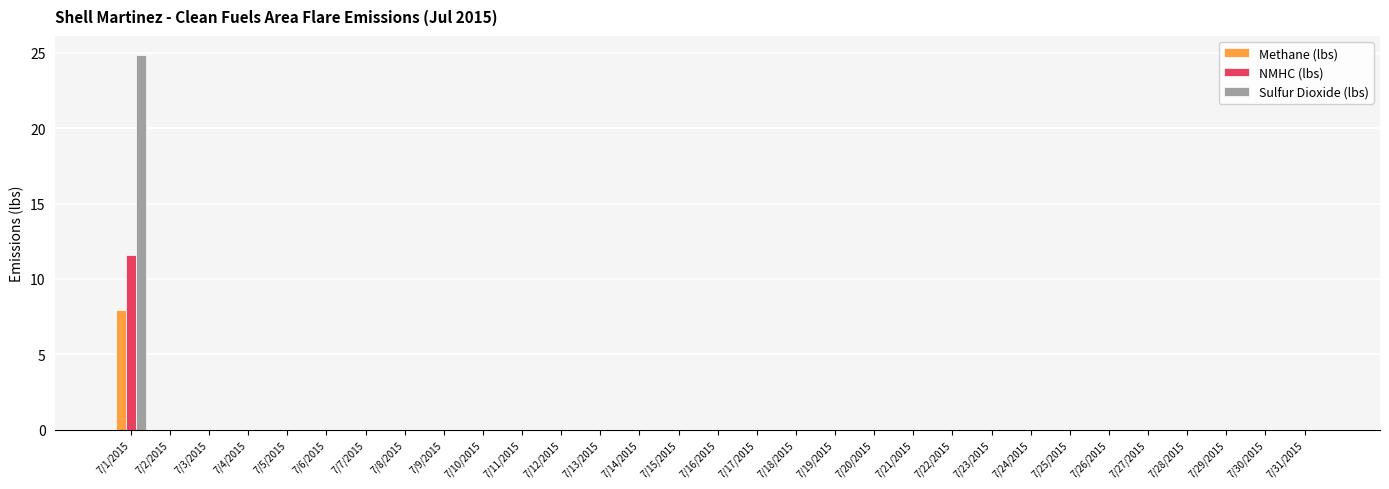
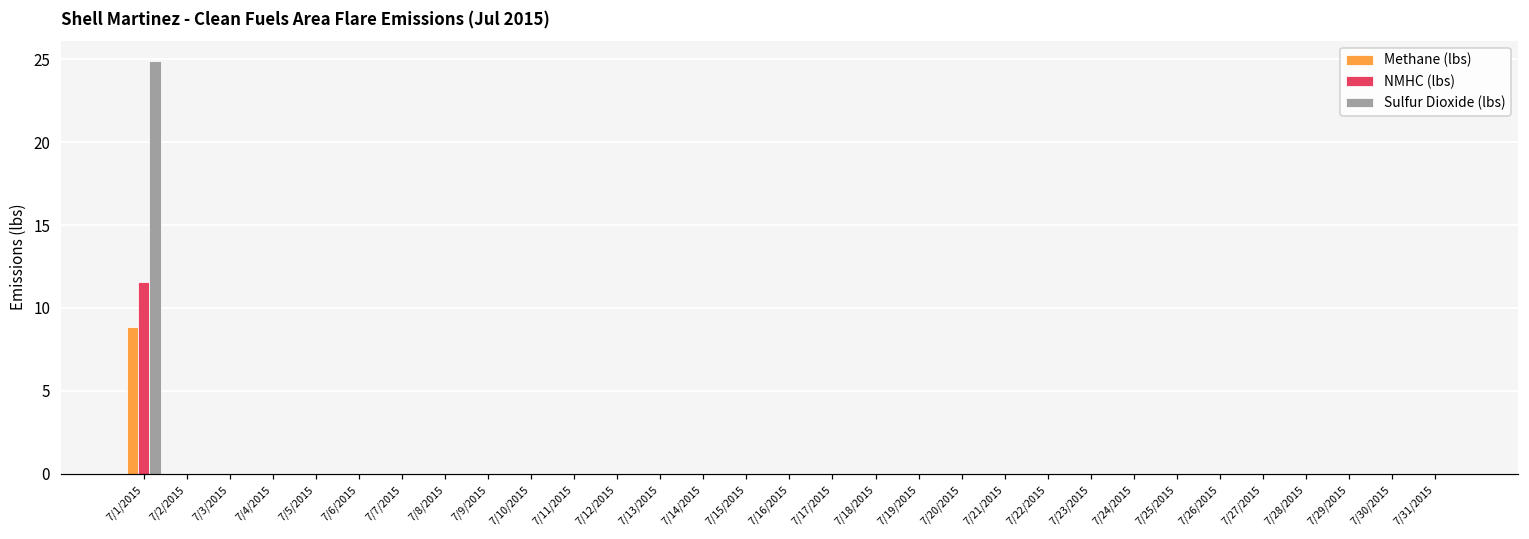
  {
    "Methane (lbs)": {
-     "7/1/2015": 8.0,
+     "7/1/2015": 8.8,
      "7/2/2015": 0.0,
      "7/3/2015": 0.0,
      "7/4/2015": 0.0,
      "7/5/2015": 0.0,
      "7/6/2015": 0.0,
      "7/7/2015": 0.0,
      "7/8/2015": 0.0,
      "7/9/2015": 0.0,
      "7/10/2015": 0.0,
      "7/11/2015": 0.0,
      "7/12/2015": 0.0,
      "7/13/2015": 0.0,
      "7/14/2015": 0.0,
      "7/15/2015": 0.0,
      "7/16/2015": 0.0,
      "7/17/2015": 0.0,
      "7/18/2015": 0.0,
      "7/19/2015": 0.0,
      "7/20/2015": 0.0,
      "7/21/2015": 0.0,
      "7/22/2015": 0.0,
      "7/23/2015": 0.0,
      "7/24/2015": 0.0,
      "7/25/2015": 0.0,
      "7/26/2015": 0.0,
      "7/27/2015": 0.0,
      "7/28/2015": 0.0,
      "7/29/2015": 0.0,
      "7/30/2015": 0.0,
      "7/31/2015": 0.0
    },
    "NMHC (lbs)": {
      "7/1/2015": 11.6,
      "7/2/2015": 0.0,
      "7/3/2015": 0.0,
      "7/4/2015": 0.0,
      "7/5/2015": 0.0,
      "7/6/2015": 0.0,
      "7/7/2015": 0.0,
      "7/8/2015": 0.0,
      "7/9/2015": 0.0,
      "7/10/2015": 0.0,
      "7/11/2015": 0.0,
      "7/12/2015": 0.0,
      "7/13/2015": 0.0,
      "7/14/2015": 0.0,
      "7/15/2015": 0.0,
      "7/16/2015": 0.0,
      "7/17/2015": 0.0,
      "7/18/2015": 0.0,
      "7/19/2015": 0.0,
      "7/20/2015": 0.0,
      "7/21/2015": 0.0,
      "7/22/2015": 0.0,
      "7/23/2015": 0.0,
      "7/24/2015": 0.0,
      "7/25/2015": 0.0,
      "7/26/2015": 0.0,
      "7/27/2015": 0.0,
      "7/28/2015": 0.0,
      "7/29/2015": 0.0,
      "7/30/2015": 0.0,
      "7/31/2015": 0.0
    },
    "Sulfur Dioxide (lbs)": {
      "7/1/2015": 24.9,
      "7/2/2015": 0.0,
      "7/3/2015": 0.0,
      "7/4/2015": 0.0,
      "7/5/2015": 0.0,
      "7/6/2015": 0.0,
      "7/7/2015": 0.0,
      "7/8/2015": 0.0,
      "7/9/2015": 0.0,
      "7/10/2015": 0.0,
      "7/11/2015": 0.0,
      "7/12/2015": 0.0,
      "7/13/2015": 0.0,
      "7/14/2015": 0.0,
      "7/15/2015": 0.0,
      "7/16/2015": 0.0,
      "7/17/2015": 0.0,
      "7/18/2015": 0.0,
      "7/19/2015": 0.0,
      "7/20/2015": 0.0,
      "7/21/2015": 0.0,
      "7/22/2015": 0.0,
      "7/23/2015": 0.0,
      "7/24/2015": 0.0,
      "7/25/2015": 0.0,
      "7/26/2015": 0.0,
      "7/27/2015": 0.0,
      "7/28/2015": 0.0,
      "7/29/2015": 0.0,
      "7/30/2015": 0.0,
      "7/31/2015": 0.0
    }
  }
